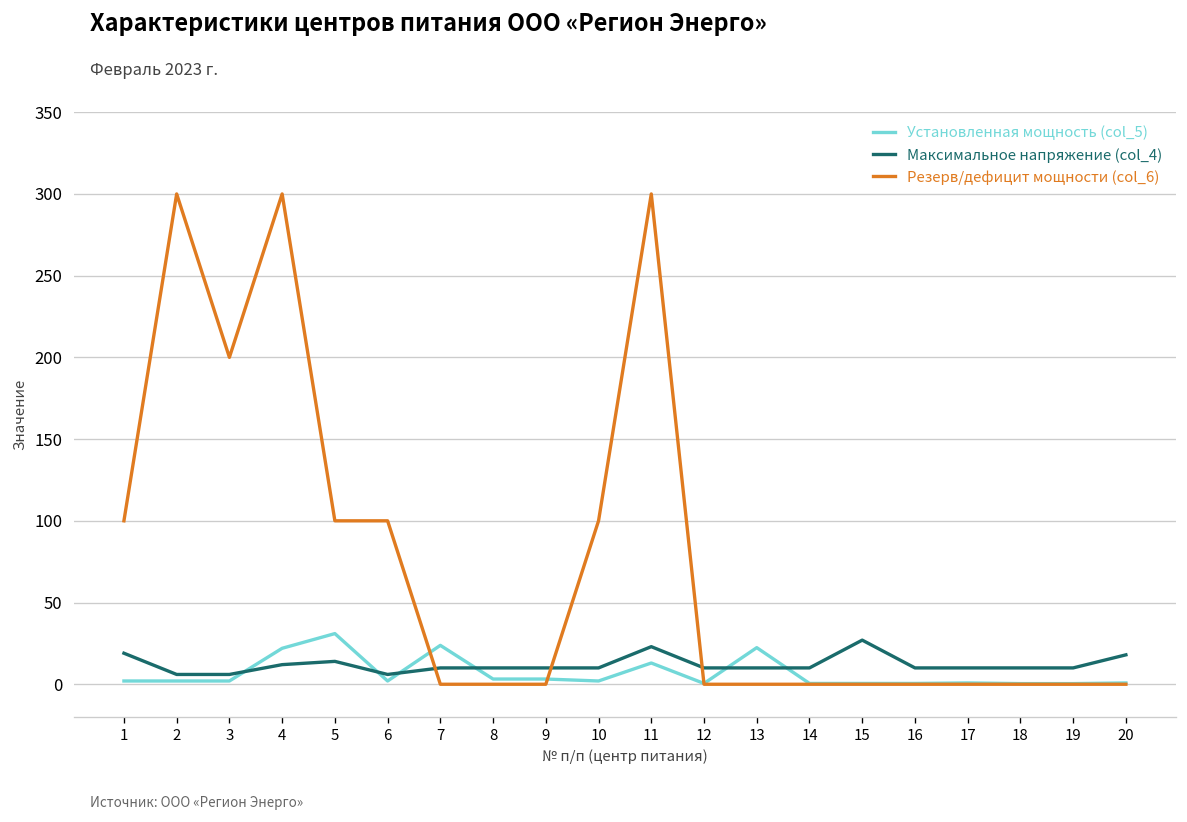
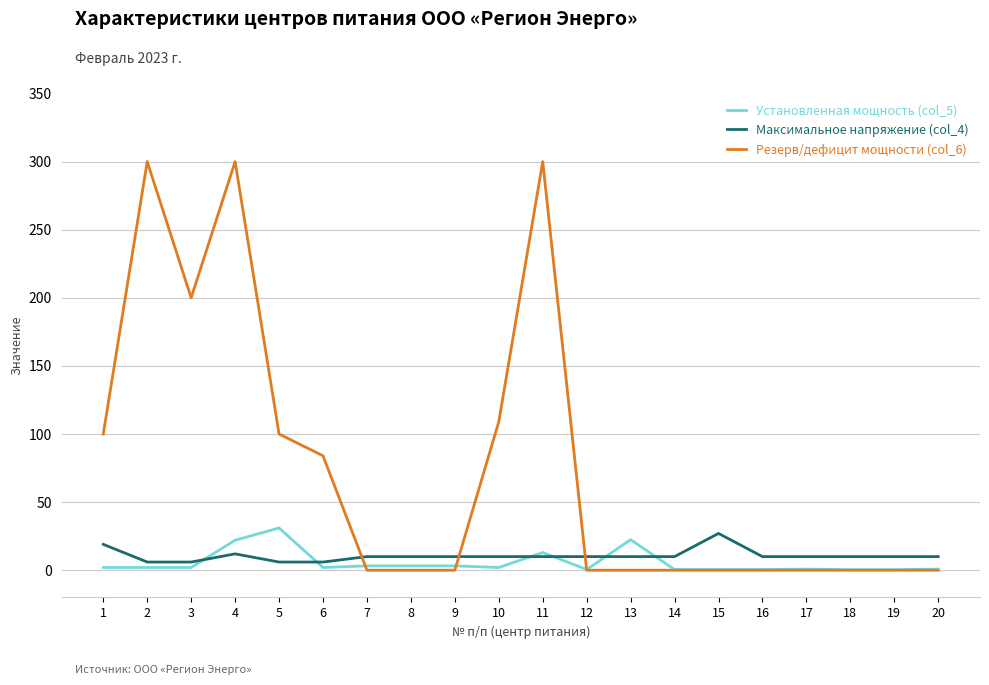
  {
    "Установленная мощность (col_5)": {
      "1": 2,
      "2": 2,
      "3": 2,
      "4": 22,
      "5": 31,
      "6": 2,
-     "7": 24,
+     "7": 3,
      "8": 3,
      "9": 3,
      "10": 2,
      "11": 13,
      "13": 22
    },
    "Максимальное напряжение (col_4)": {
      "1": 19,
      "2": 6,
      "3": 6,
      "4": 12,
-     "5": 14,
+     "5": 6,
      "6": 6,
      "7": 10,
      "8": 10,
      "9": 10,
      "10": 10,
-     "11": 23,
+     "11": 10,
      "12": 10,
      "13": 10,
      "14": 10,
      "15": 27,
      "16": 10,
      "17": 10,
      "18": 10,
      "19": 10,
-     "20": 18
+     "20": 10
    },
    "Резерв/дефицит мощности (col_6)": {
      "1": 100,
      "2": 300,
      "3": 200,
      "4": 300,
      "5": 100,
-     "6": 100,
+     "6": 84,
      "7": 0,
      "8": 0,
      "9": 0,
-     "10": 100,
+     "10": 109,
      "11": 300,
      "13": 0
    }
  }
